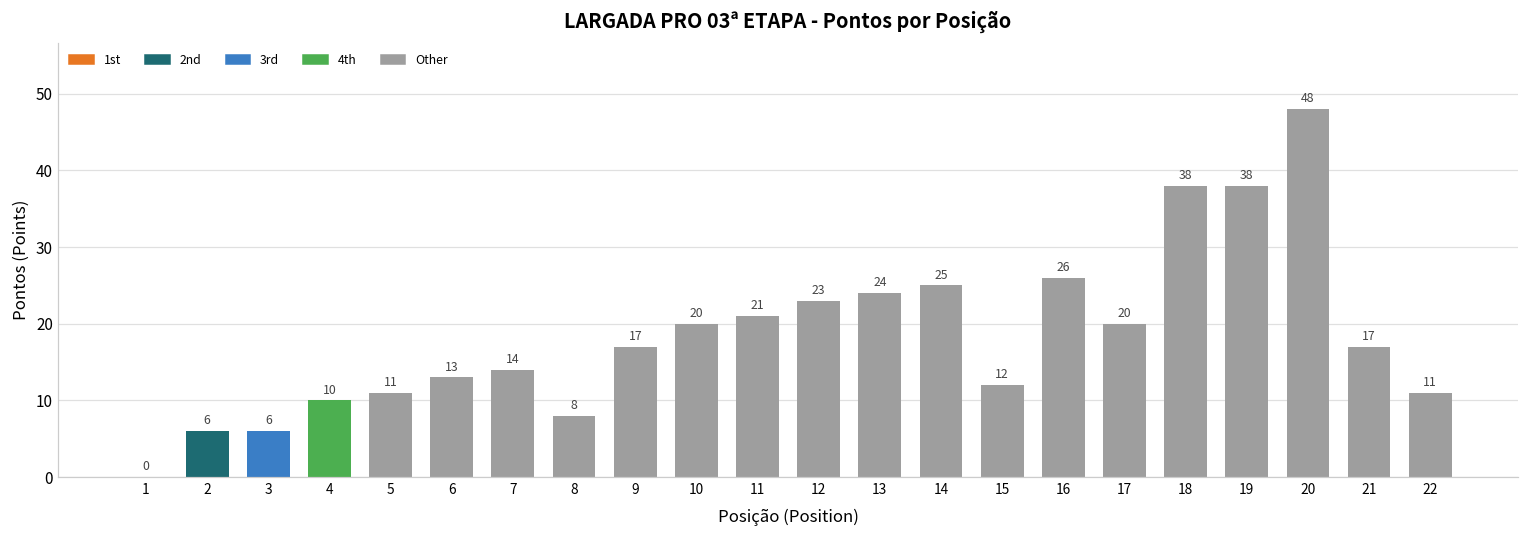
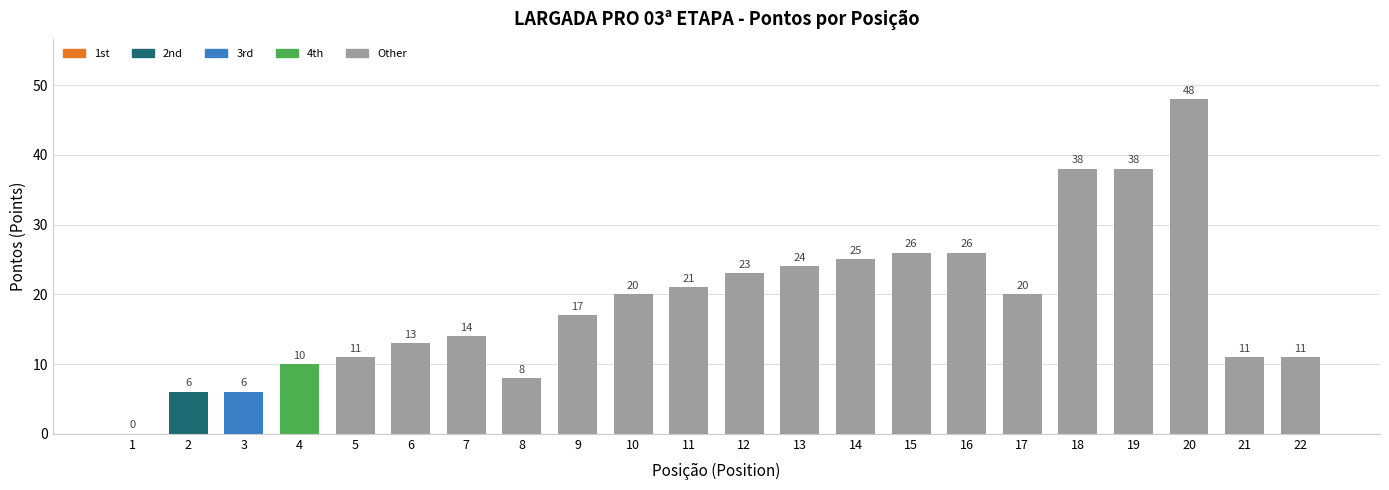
  {
    "1": 0,
    "2": 6,
    "3": 6,
    "4": 10,
    "5": 11,
    "6": 13,
    "7": 14,
    "8": 8,
    "9": 17,
    "10": 20,
    "11": 21,
    "12": 23,
    "13": 24,
    "14": 25,
-   "15": 12,
+   "15": 26,
    "16": 26,
    "17": 20,
    "18": 38,
    "19": 38,
    "20": 48,
-   "21": 17,
+   "21": 11,
    "22": 11
  }
